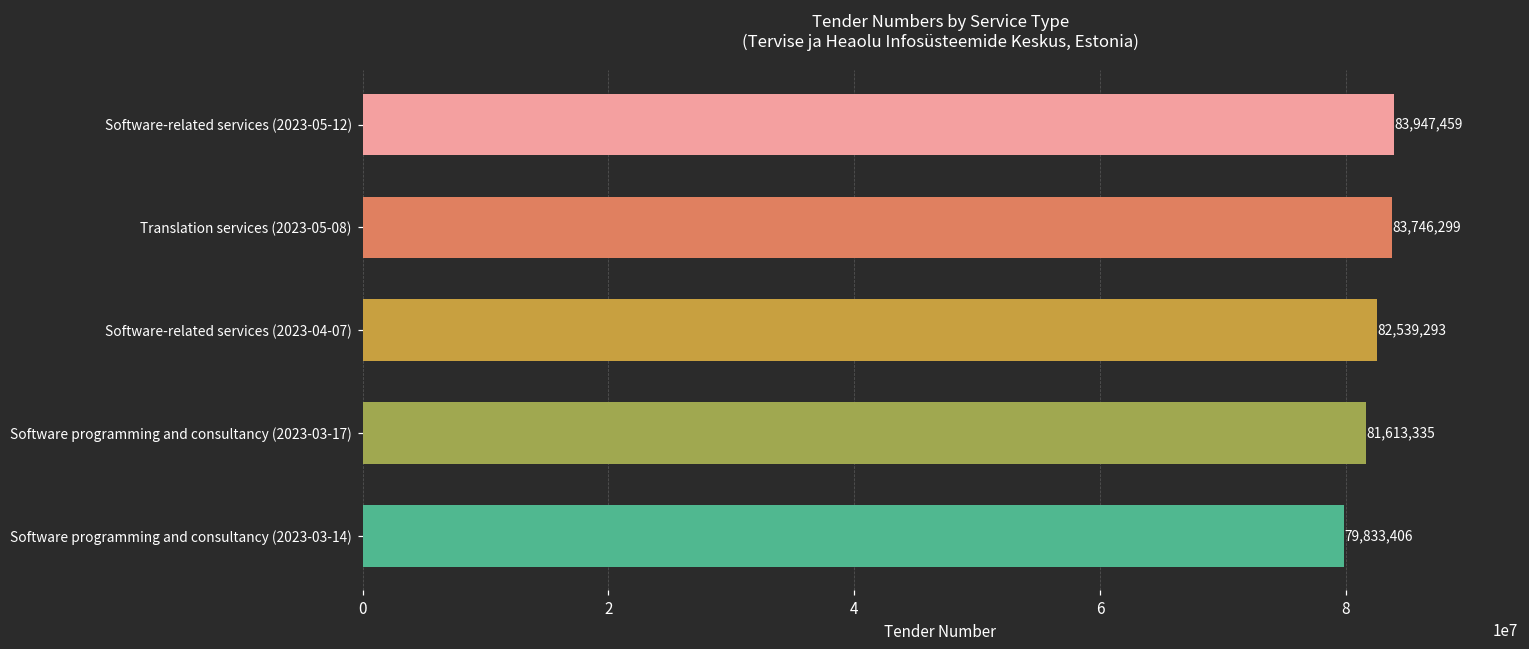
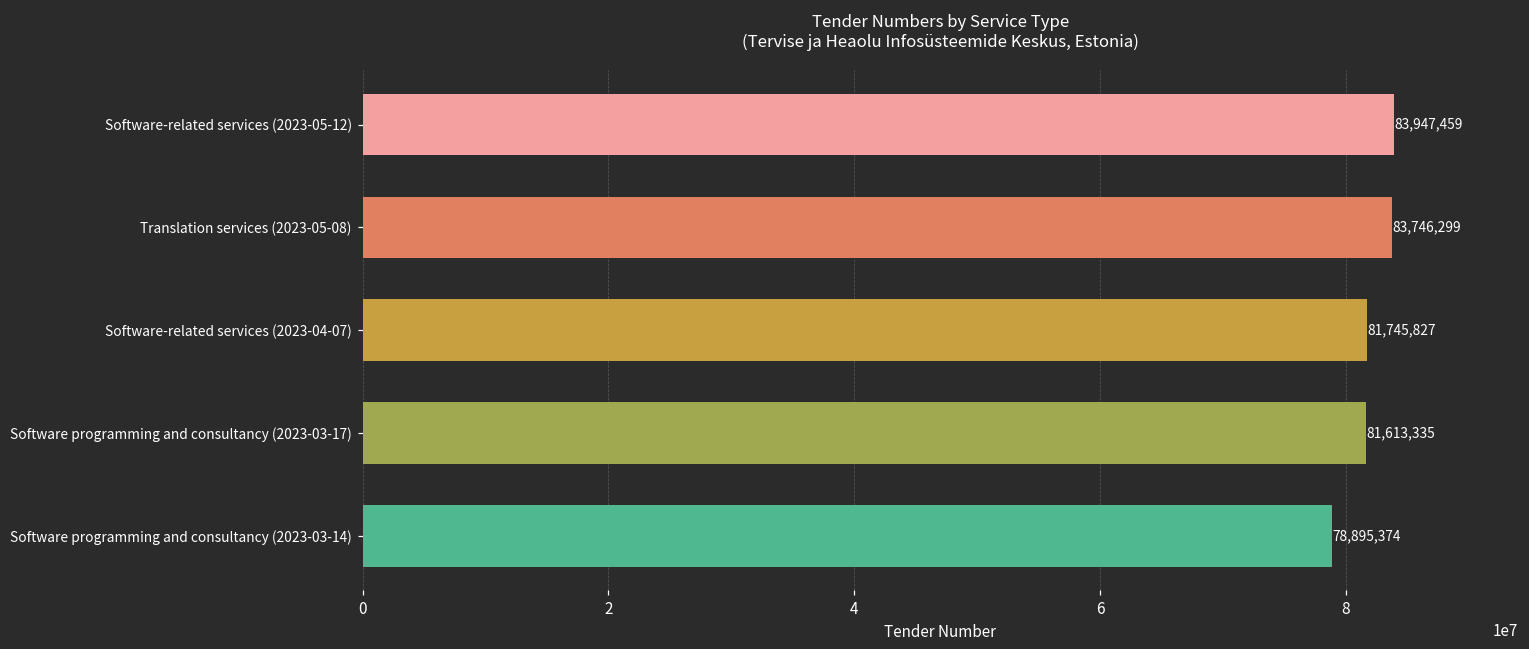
  {
    "Software-related services (2023-05-12)": "83,947,459",
    "Translation services (2023-05-08)": "83,746,299",
-   "Software-related services (2023-04-07)": "82,539,293",
+   "Software-related services (2023-04-07)": "81,745,827",
    "Software programming and consultancy (2023-03-17)": "81,613,335",
-   "Software programming and consultancy (2023-03-14)": "79,833,406"
+   "Software programming and consultancy (2023-03-14)": "78,895,374"
  }
